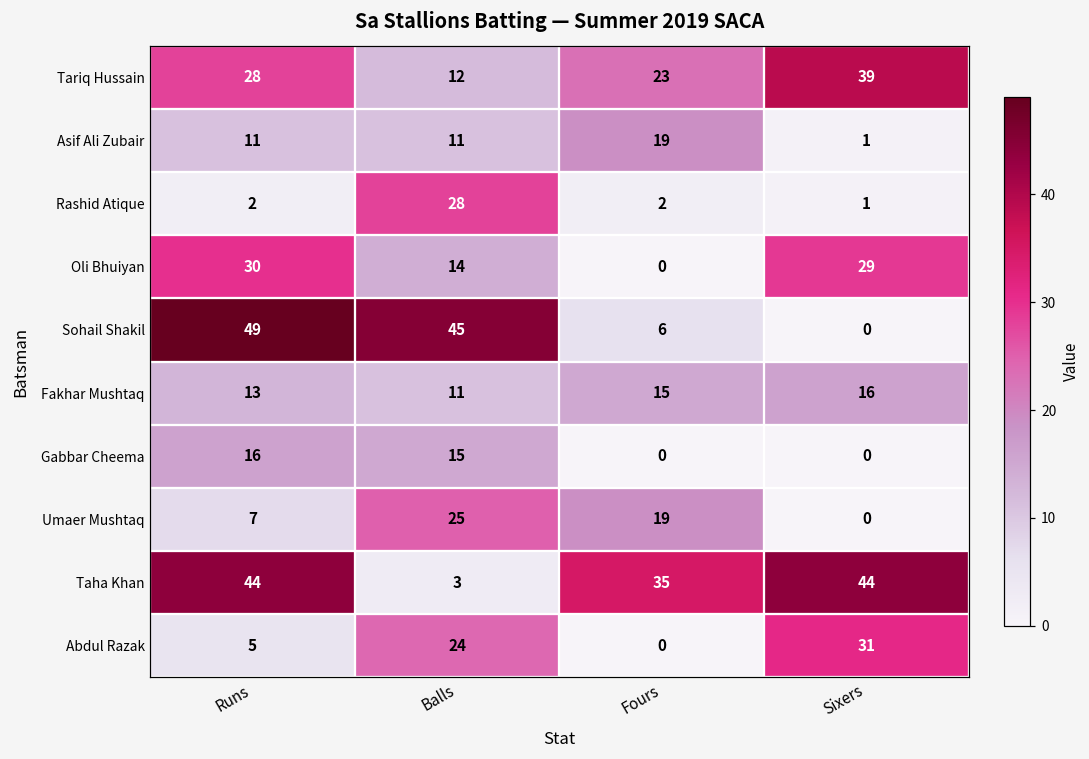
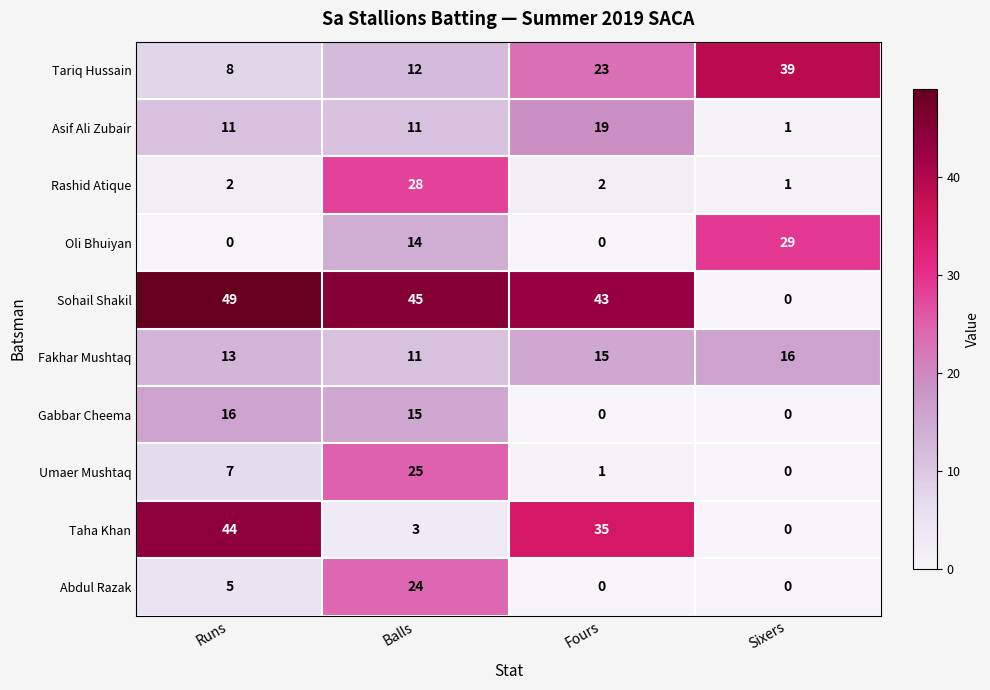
  {
    "Tariq Hussain": {
-     "Runs": 28,
+     "Runs": 8,
      "Balls": 12,
      "Fours": 23,
      "Sixers": 39
    },
    "Asif Ali Zubair": {
      "Runs": 11,
      "Balls": 11,
      "Fours": 19,
      "Sixers": 1
    },
    "Rashid Atique": {
      "Runs": 2,
      "Balls": 28,
      "Fours": 2,
      "Sixers": 1
    },
    "Oli Bhuiyan": {
-     "Runs": 30,
+     "Runs": 0,
      "Balls": 14,
      "Fours": 0,
      "Sixers": 29
    },
    "Sohail Shakil": {
      "Runs": 49,
      "Balls": 45,
-     "Fours": 6,
+     "Fours": 43,
      "Sixers": 0
    },
    "Fakhar Mushtaq": {
      "Runs": 13,
      "Balls": 11,
      "Fours": 15,
      "Sixers": 16
    },
    "Gabbar Cheema": {
      "Runs": 16,
      "Balls": 15,
      "Fours": 0,
      "Sixers": 0
    },
    "Umaer Mushtaq": {
      "Runs": 7,
      "Balls": 25,
-     "Fours": 19,
+     "Fours": 1,
      "Sixers": 0
    },
    "Taha Khan": {
      "Runs": 44,
      "Balls": 3,
      "Fours": 35,
-     "Sixers": 44
+     "Sixers": 0
    },
    "Abdul Razak": {
      "Runs": 5,
      "Balls": 24,
      "Fours": 0,
-     "Sixers": 31
+     "Sixers": 0
    }
  }
